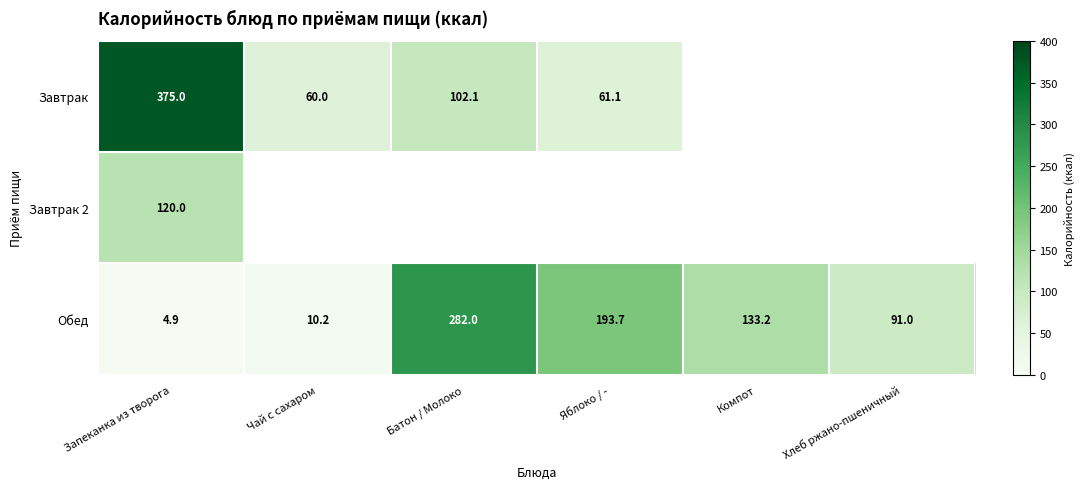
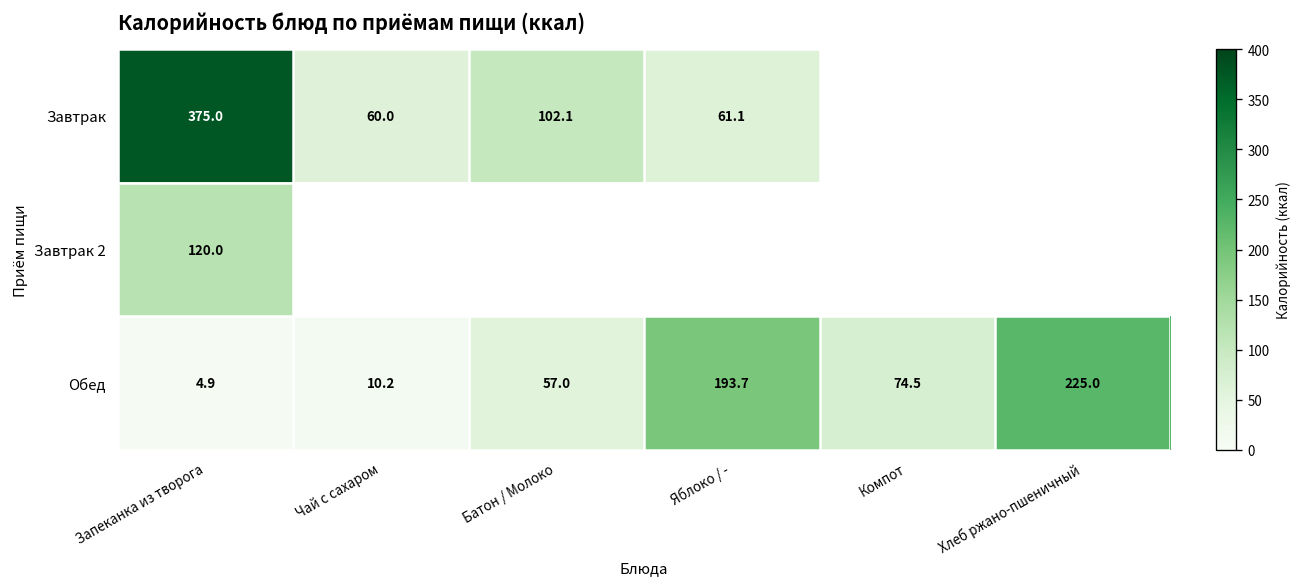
  {
    "Завтрак": {
      "Запеканка из творога": 375.0,
      "Чай с сахаром": 60.0,
      "Батон / Молоко": 102.1,
      "Яблоко / -": 61.1
    },
    "Завтрак 2": {
      "Запеканка из творога": 120.0
    },
    "Обед": {
      "Запеканка из творога": 4.9,
      "Чай с сахаром": 10.2,
-     "Батон / Молоко": 282.0,
+     "Батон / Молоко": 57.0,
      "Яблоко / -": 193.7,
-     "Компот": 133.2,
-     "Хлеб ржано-пшеничный": 91.0
+     "Компот": 74.5,
+     "Хлеб ржано-пшеничный": 225.0
    }
  }
